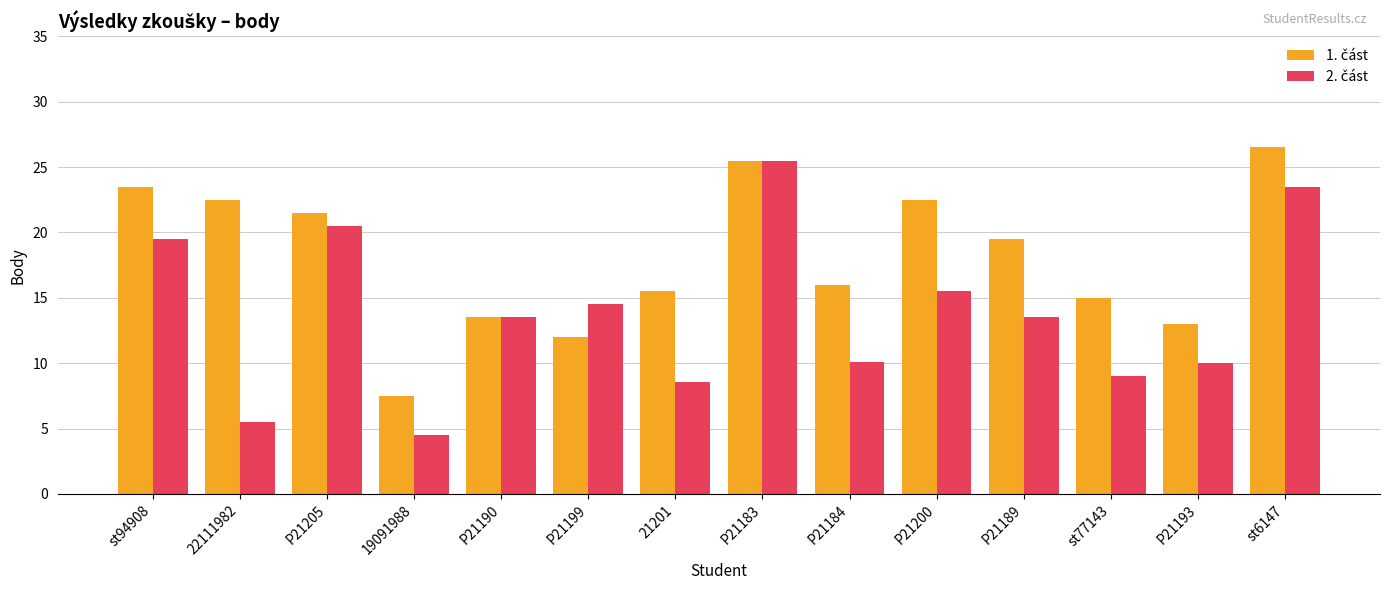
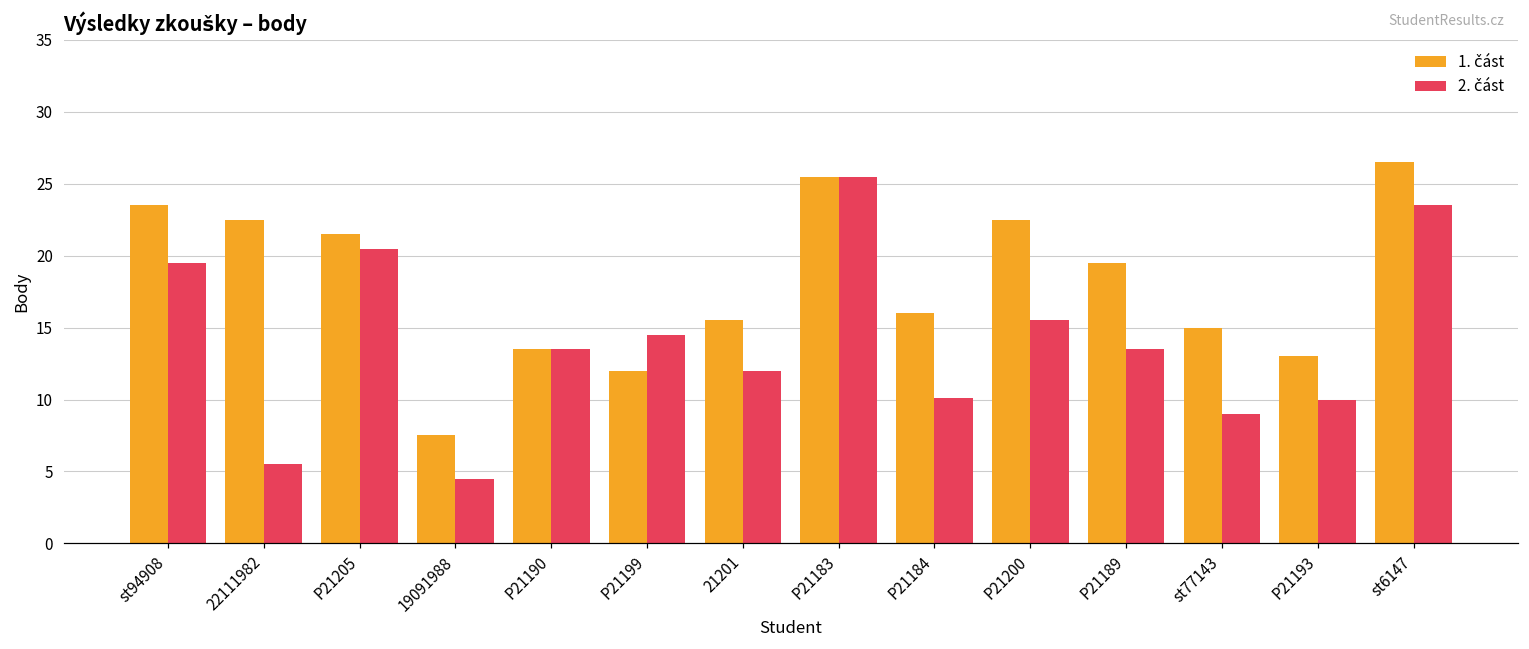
  {
    "1. část": {
      "st94908": 23.5,
      "22111982": 22.5,
      "P21205": 21.5,
      "19091988": 7.5,
      "P21190": 13.5,
      "P21199": 12.0,
      "21201": 15.5,
      "P21183": 25.5,
      "P21184": 16.0,
      "P21200": 22.5,
      "P21189": 19.5,
      "st77143": 15.0,
      "P21193": 13.0,
      "st6147": 26.5
    },
    "2. část": {
      "st94908": 19.5,
      "22111982": 5.5,
      "P21205": 20.5,
      "19091988": 4.5,
      "P21190": 13.5,
      "P21199": 14.5,
-     "21201": 8.6,
+     "21201": 12.0,
      "P21183": 25.5,
      "P21184": 10.1,
      "P21200": 15.5,
      "P21189": 13.5,
      "st77143": 9.0,
      "P21193": 10.0,
      "st6147": 23.5
    }
  }
